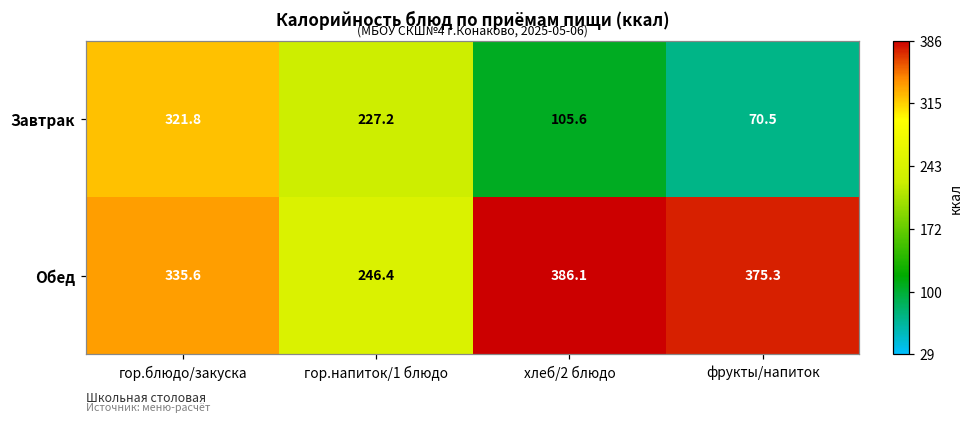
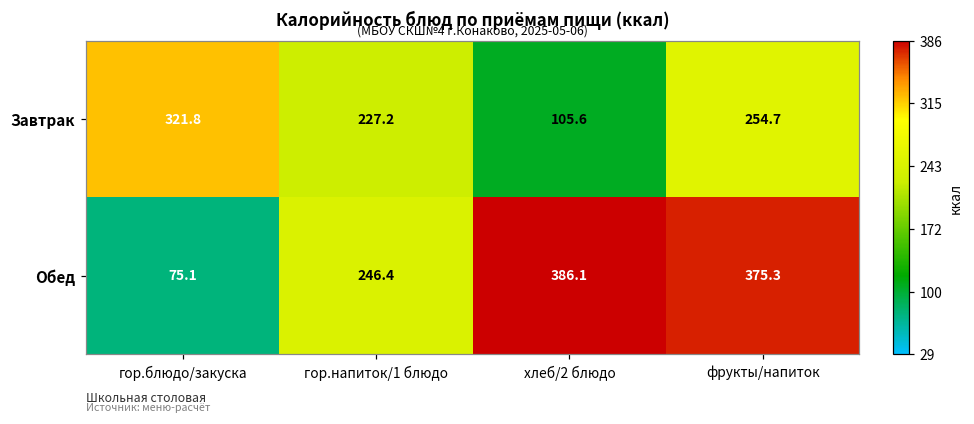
  {
    "Завтрак": {
      "гор.блюдо/закуска": 321.8,
      "гор.напиток/1 блюдо": 227.2,
      "хлеб/2 блюдо": 105.6,
-     "фрукты/напиток": 70.5
+     "фрукты/напиток": 254.7
    },
    "Обед": {
-     "гор.блюдо/закуска": 335.6,
+     "гор.блюдо/закуска": 75.1,
      "гор.напиток/1 блюдо": 246.4,
      "хлеб/2 блюдо": 386.1,
      "фрукты/напиток": 375.3
    }
  }
